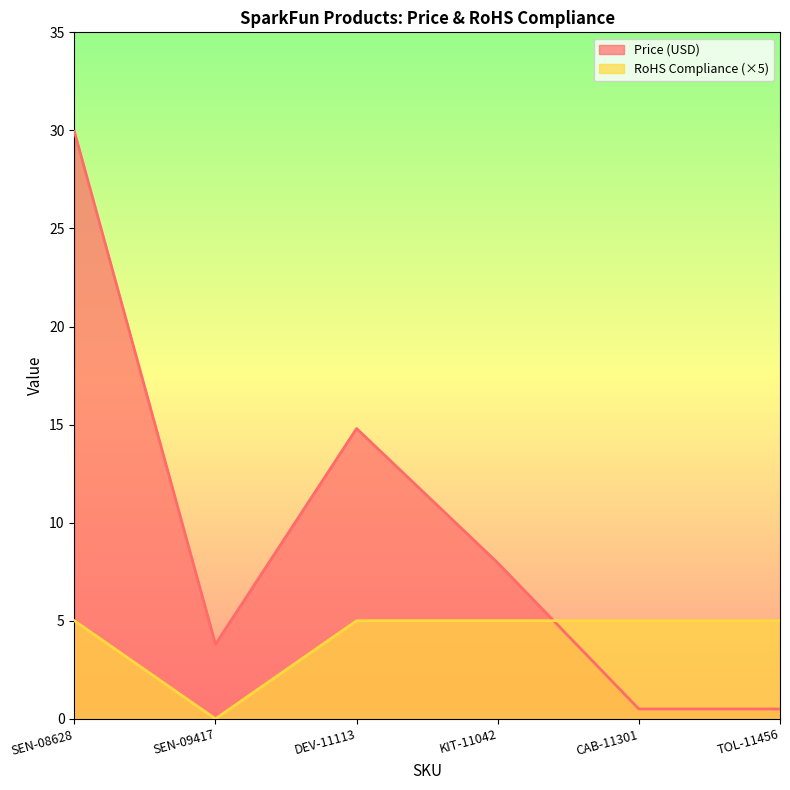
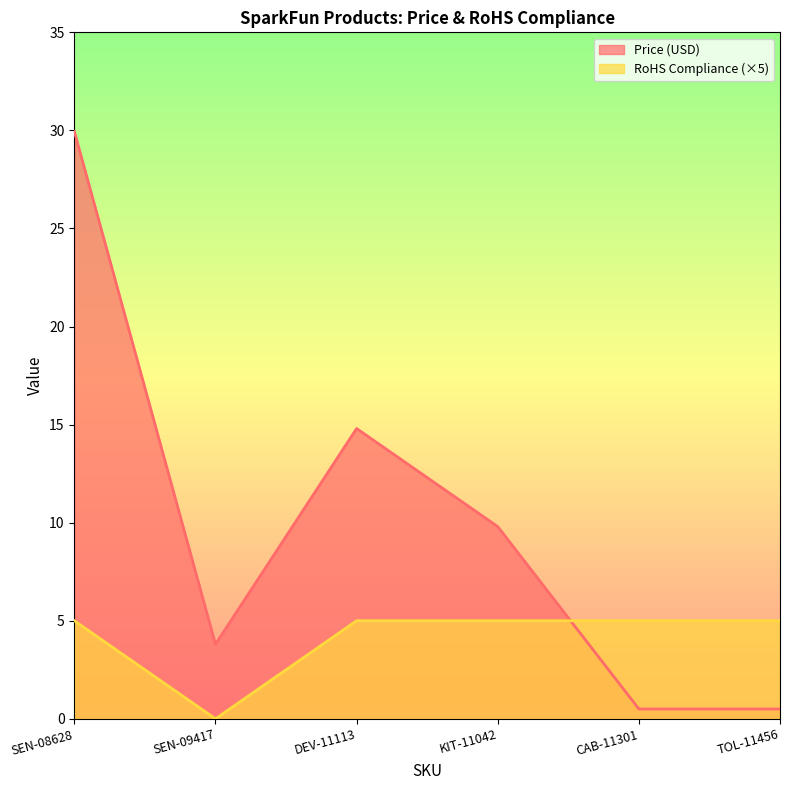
  {
    "Price (USD)": {
      "SEN-08628": 30.0,
      "SEN-09417": 3.8,
      "DEV-11113": 14.8,
-     "KIT-11042": 8.0,
+     "KIT-11042": 9.8,
      "CAB-11301": 0.5,
      "TOL-11456": 0.5
    },
    "RoHS Compliance (×5)": {
      "SEN-08628": 5.0,
      "SEN-09417": 0.0,
      "DEV-11113": 5.0,
      "KIT-11042": 5.0,
      "CAB-11301": 5.0,
      "TOL-11456": 5.0
    }
  }
